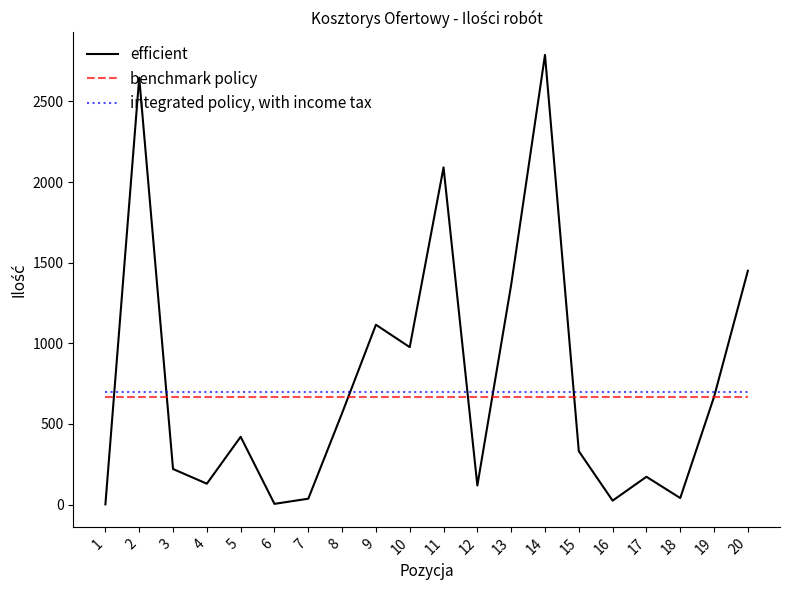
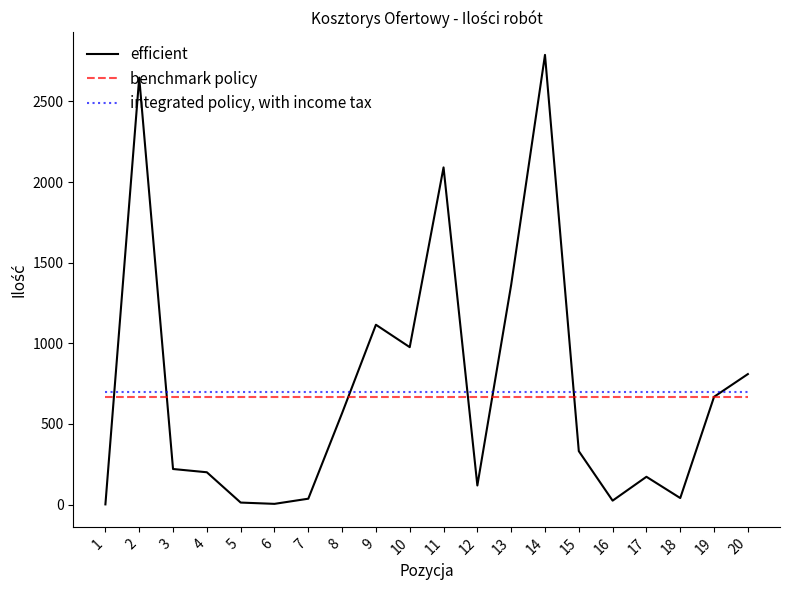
  {
    "efficient": {
      "1": 0,
      "2": 2650,
      "3": 220,
-     "4": 130,
-     "5": 420,
+     "4": 200,
+     "5": 10,
      "6": 0,
      "7": 40,
      "8": 570,
      "9": 1120,
      "10": 980,
      "11": 2090,
      "12": 120,
      "13": 1360,
      "14": 2790,
      "15": 330,
      "16": 20,
      "17": 170,
      "18": 40,
-     "20": 1450
+     "20": 810
    },
    "benchmark policy": {
      "1": 670,
      "2": 670,
      "3": 670,
      "4": 670,
      "5": 670,
      "6": 670,
      "7": 670,
      "8": 670,
      "9": 670,
      "10": 670,
      "11": 670,
      "12": 670,
      "13": 670,
      "14": 670,
      "15": 670,
      "16": 670,
      "17": 670,
      "18": 670,
      "20": 670
    },
    "integrated policy, with income tax": {
      "1": 700,
      "2": 700,
      "3": 700,
      "4": 700,
      "5": 700,
      "6": 700,
      "7": 700,
      "8": 700,
      "9": 700,
      "10": 700,
      "11": 700,
      "12": 700,
      "13": 700,
      "14": 700,
      "15": 700,
      "16": 700,
      "17": 700,
      "18": 700,
      "19": 700,
      "20": 700
    }
  }
